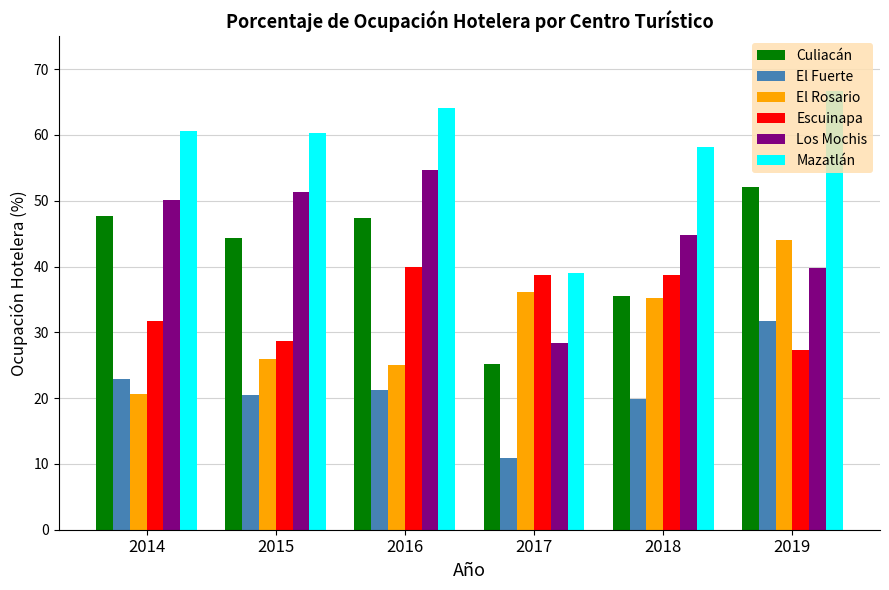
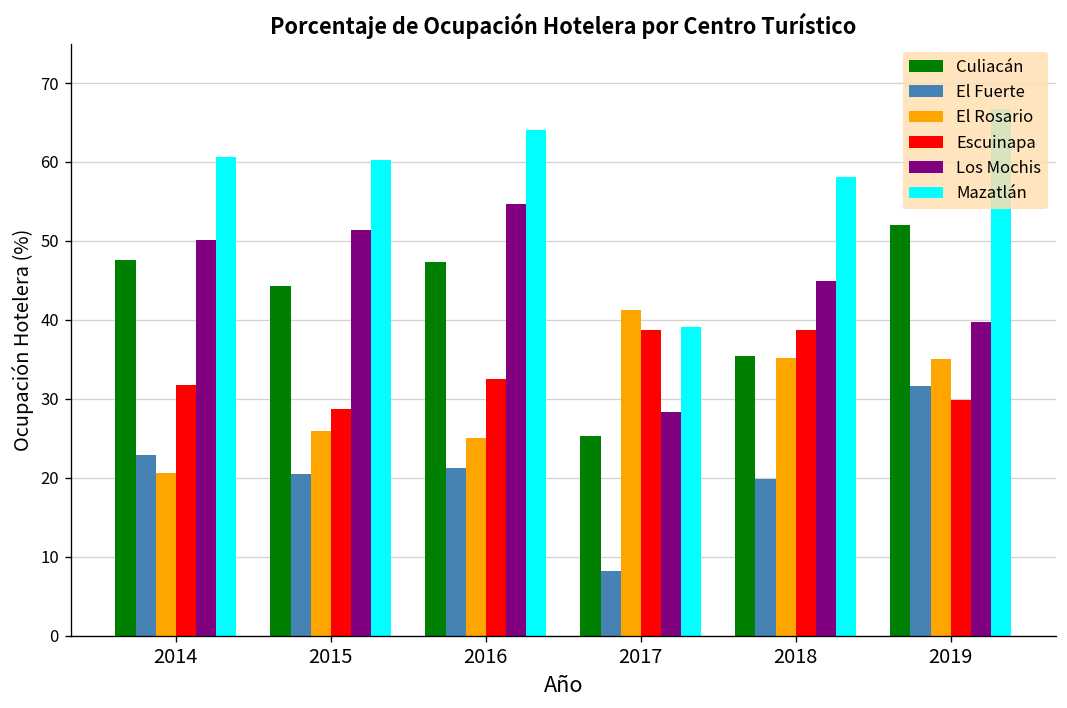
  {
    "Culiacán": {
      "2014": 48,
      "2015": 44,
      "2016": 47,
      "2017": 25,
      "2018": 35,
      "2019": 52
    },
    "El Fuerte": {
      "2014": 23,
      "2015": 21,
      "2016": 21,
-     "2017": 11,
+     "2017": 8,
      "2018": 20,
      "2019": 32
    },
    "El Rosario": {
      "2014": 21,
      "2015": 26,
      "2016": 25,
-     "2017": 36,
+     "2017": 41,
      "2018": 35,
-     "2019": 44
+     "2019": 35
    },
    "Escuinapa": {
      "2014": 32,
      "2015": 29,
-     "2016": 40,
+     "2016": 32,
      "2017": 39,
      "2018": 39,
-     "2019": 27
+     "2019": 30
    },
    "Los Mochis": {
      "2014": 50,
      "2015": 51,
      "2016": 55,
      "2017": 28,
      "2018": 45,
      "2019": 40
    },
    "Mazatlán": {
      "2014": 61,
      "2015": 60,
      "2016": 64,
      "2017": 39,
      "2018": 58
    }
  }
